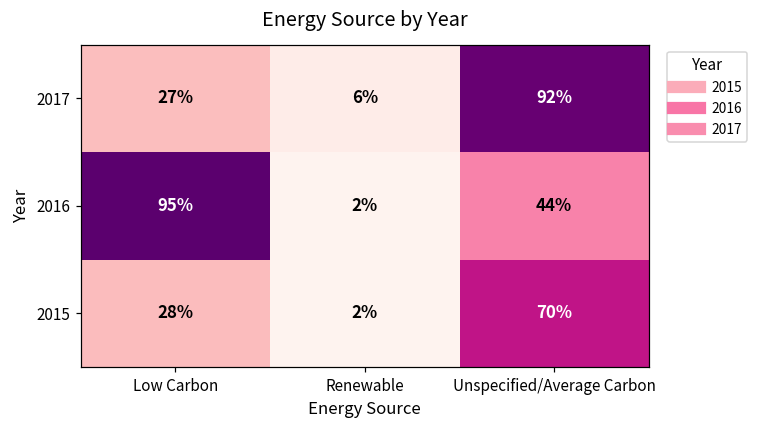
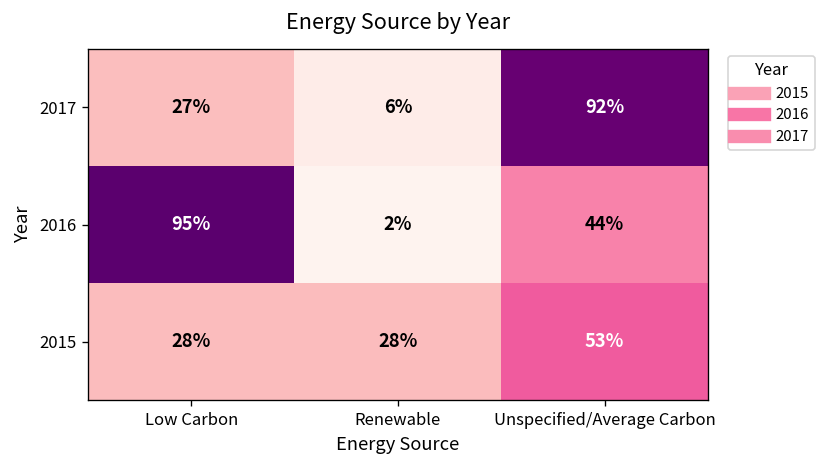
  {
    "2017": {
      "Low Carbon": "27%",
      "Renewable": "6%",
      "Unspecified/Average Carbon": "92%"
    },
    "2016": {
      "Low Carbon": "95%",
      "Renewable": "2%",
      "Unspecified/Average Carbon": "44%"
    },
    "2015": {
      "Low Carbon": "28%",
-     "Renewable": "2%",
-     "Unspecified/Average Carbon": "70%"
+     "Renewable": "28%",
+     "Unspecified/Average Carbon": "53%"
    }
  }
